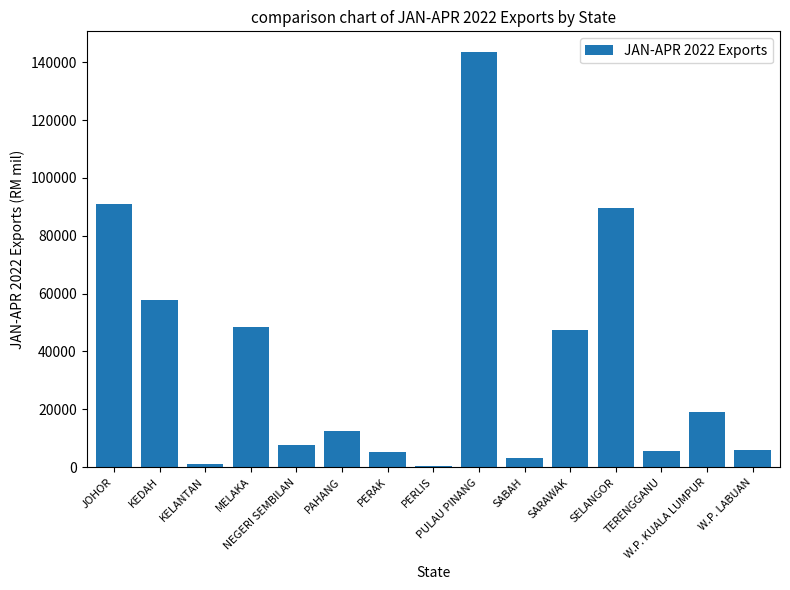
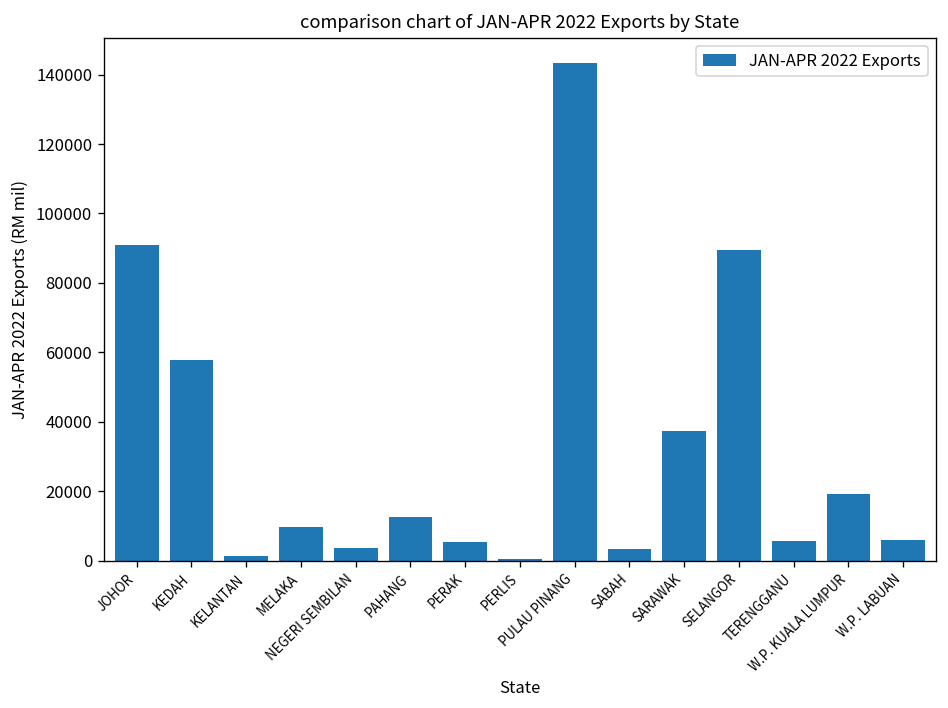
  {
    "JOHOR": 91000,
    "KEDAH": 58000,
    "KELANTAN": 1000,
-   "MELAKA": 48000,
-   "NEGERI SEMBILAN": 8000,
+   "MELAKA": 10000,
+   "NEGERI SEMBILAN": 4000,
    "PAHANG": 13000,
    "PERAK": 5000,
    "PULAU PINANG": 143000,
    "SABAH": 3000,
-   "SARAWAK": 47000,
+   "SARAWAK": 37000,
    "SELANGOR": 89000,
    "TERENGGANU": 6000,
    "W.P. KUALA LUMPUR": 19000,
    "W.P. LABUAN": 6000
  }
